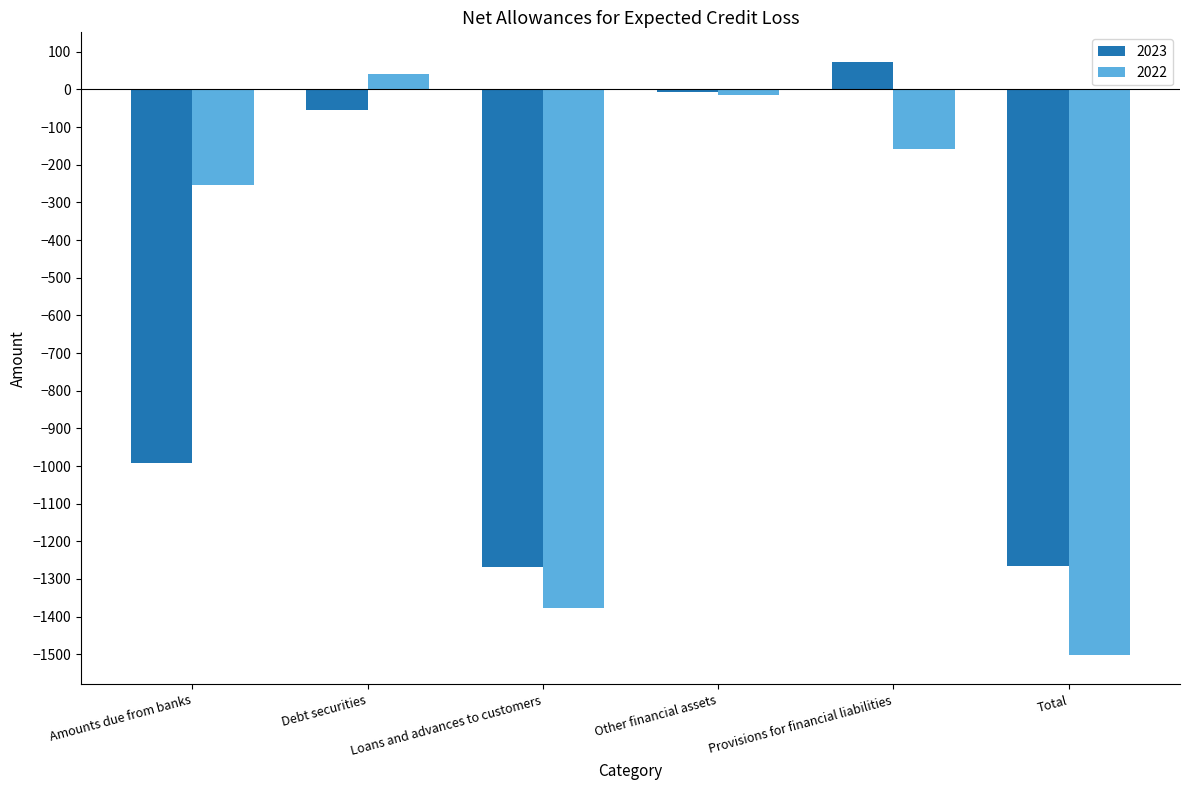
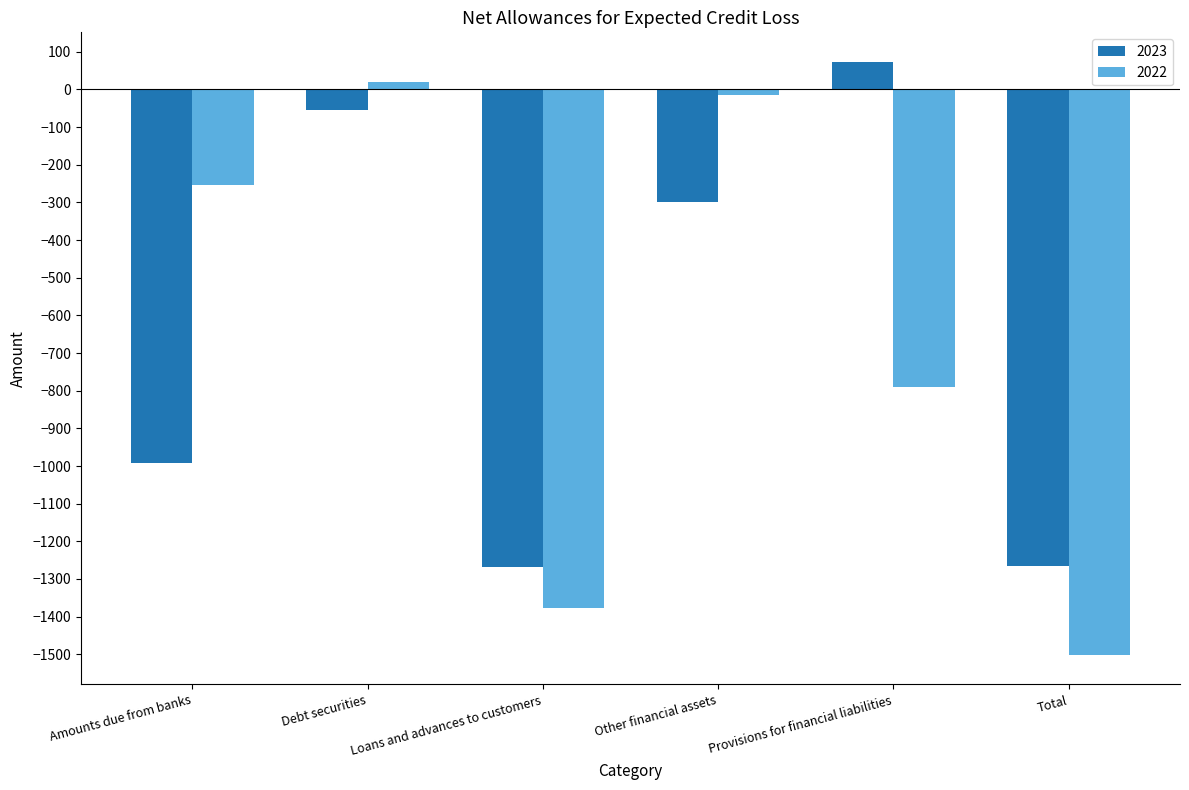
  {
    "2023": {
      "Amounts due from banks": -990,
      "Debt securities": -50,
      "Loans and advances to customers": -1270,
-     "Other financial assets": -10,
+     "Other financial assets": -300,
      "Provisions for financial liabilities": 70,
      "Total": -1270
    },
    "2022": {
      "Amounts due from banks": -250,
-     "Debt securities": 40,
+     "Debt securities": 20,
      "Loans and advances to customers": -1380,
      "Other financial assets": -10,
-     "Provisions for financial liabilities": -160,
+     "Provisions for financial liabilities": -790,
      "Total": -1500
    }
  }
